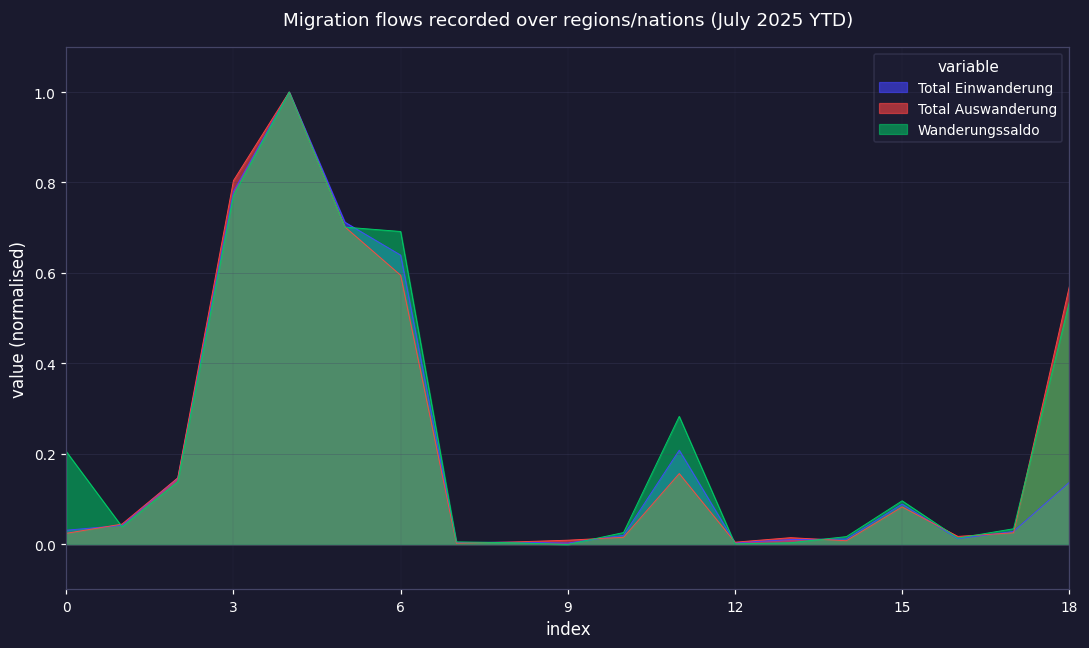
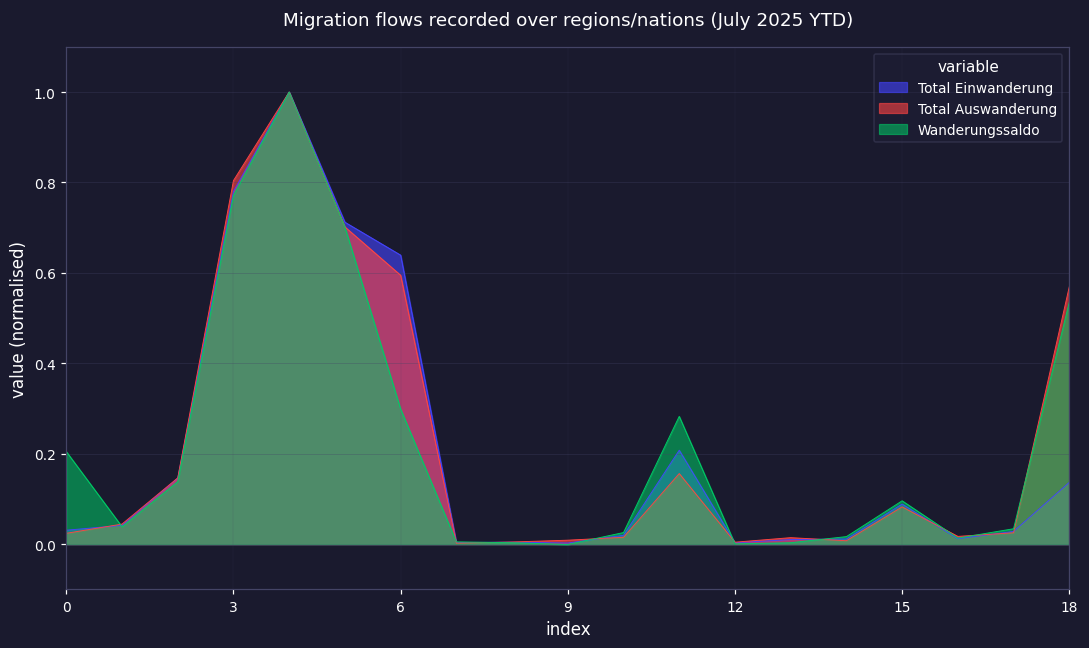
  {
    "Total Einwanderung": {
      "0": 0.03,
      "3": 0.78,
      "6": 0.64,
      "15": 0.09,
      "18": 0.14
    },
    "Total Auswanderung": {
      "0": 0.02,
      "3": 0.80,
      "6": 0.59,
      "15": 0.08,
      "18": 0.57
    },
    "Wanderungssaldo": {
      "0": 0.20,
      "3": 0.77,
-     "6": 0.69,
+     "6": 0.30,
      "15": 0.10,
      "18": 0.54
    }
  }
